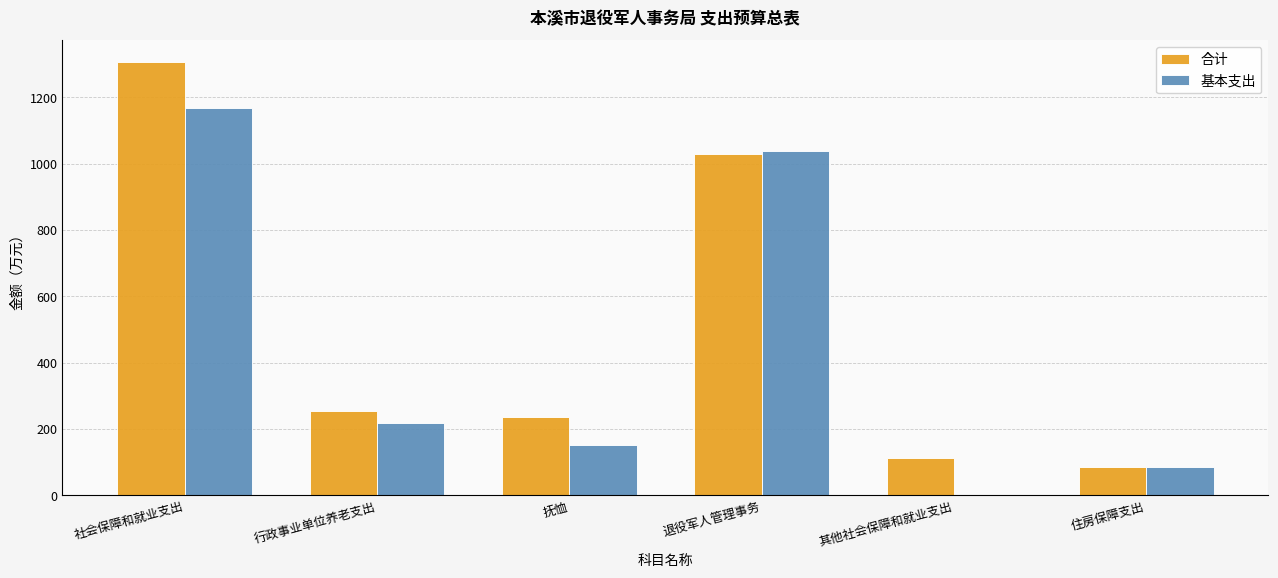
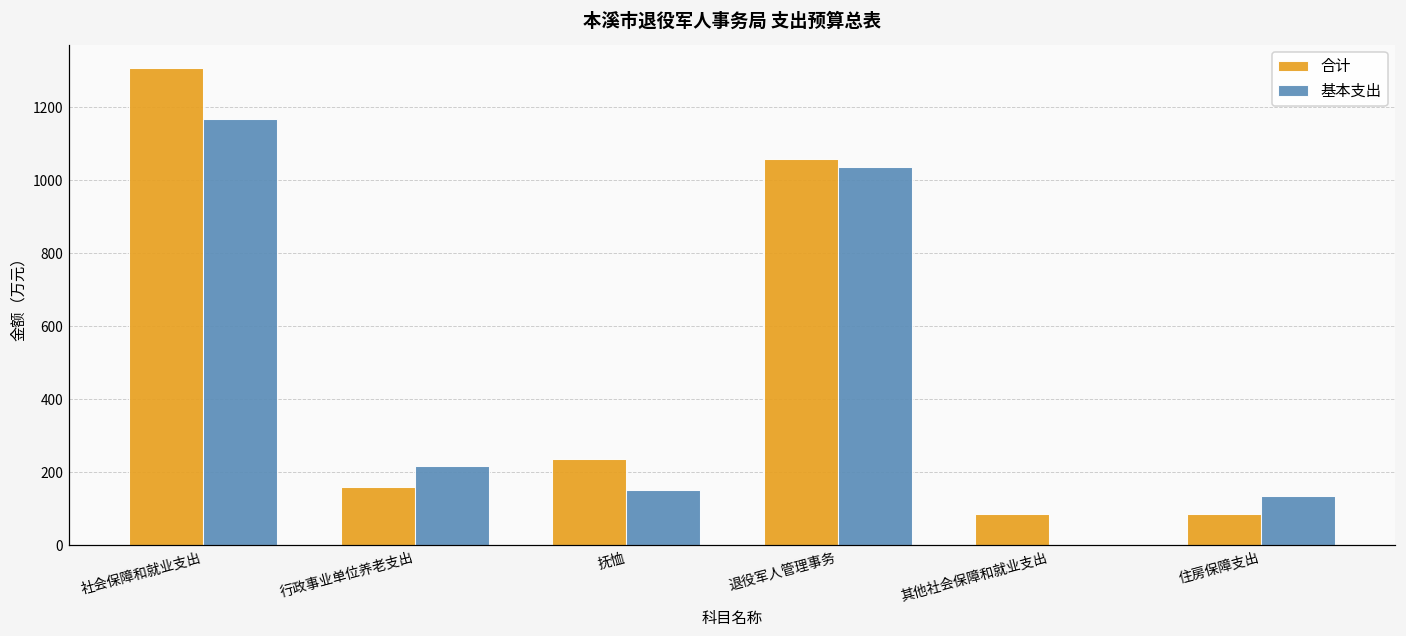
  {
    "合计": {
      "社会保障和就业支出": 1310,
-     "行政事业单位养老支出": 250,
+     "行政事业单位养老支出": 160,
      "抚恤": 240,
-     "退役军人管理事务": 1030,
-     "其他社会保障和就业支出": 110,
+     "退役军人管理事务": 1060,
+     "其他社会保障和就业支出": 80,
      "住房保障支出": 80
    },
    "基本支出": {
      "社会保障和就业支出": 1170,
      "行政事业单位养老支出": 220,
      "抚恤": 150,
      "退役军人管理事务": 1040,
      "其他社会保障和就业支出": 0,
-     "住房保障支出": 80
+     "住房保障支出": 130
    }
  }
